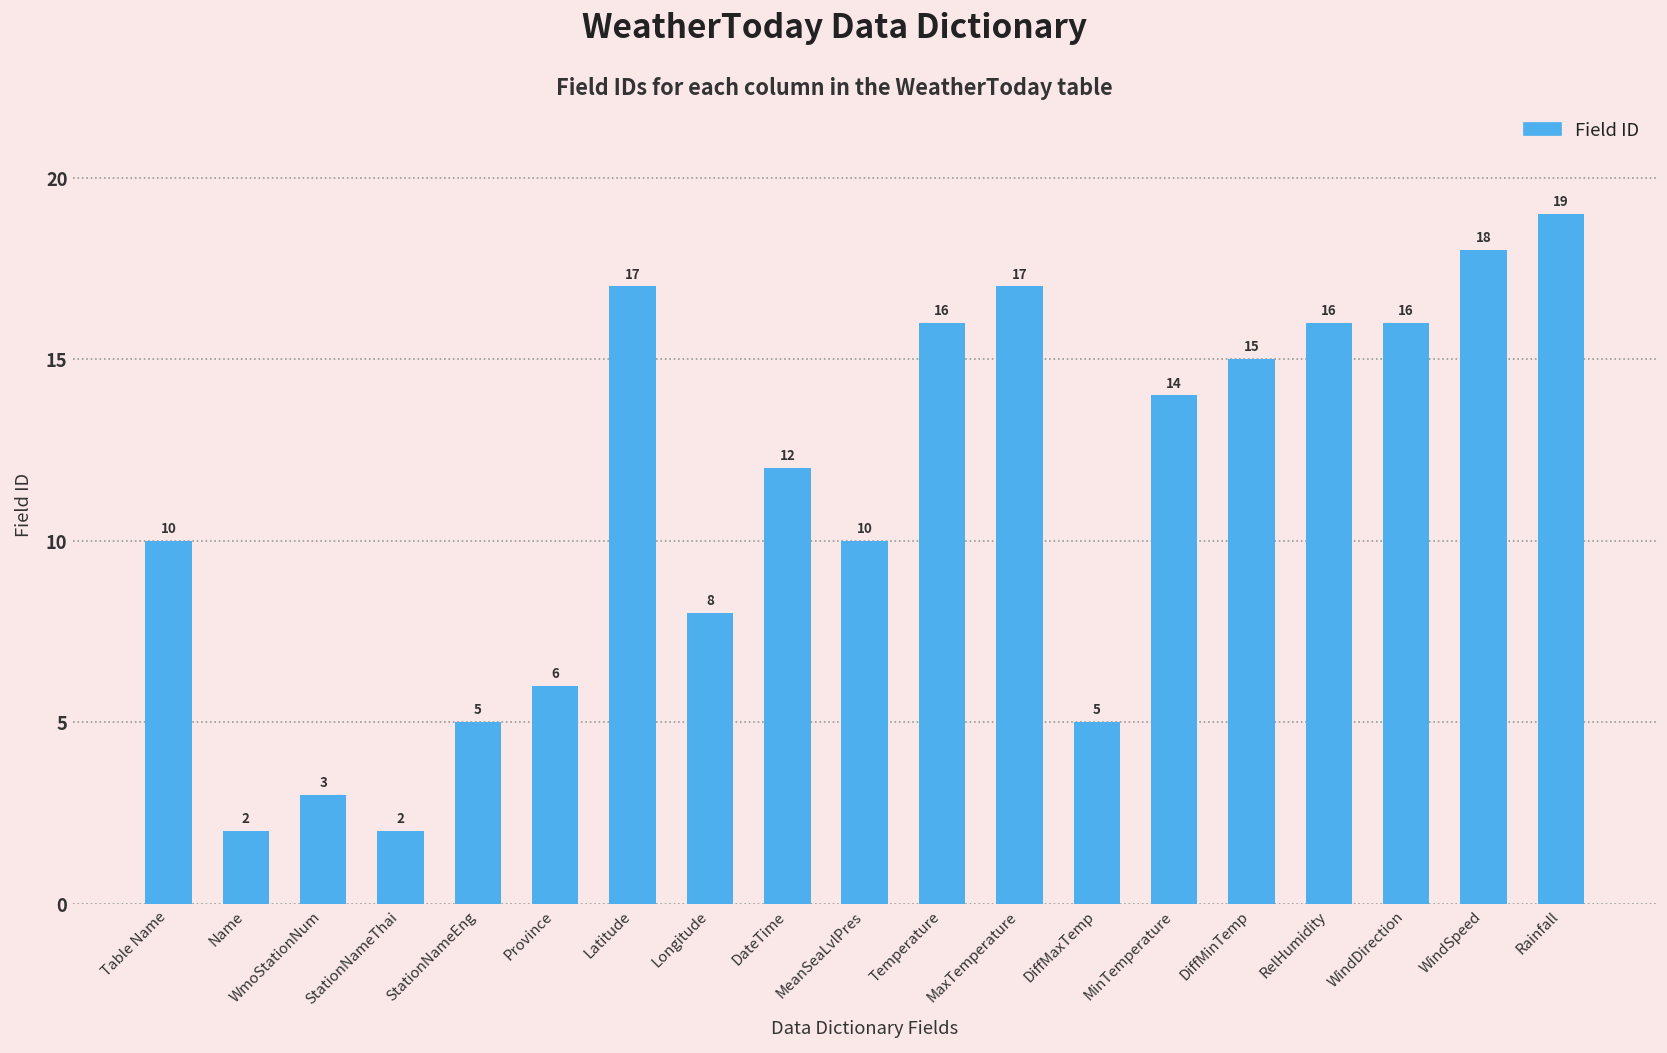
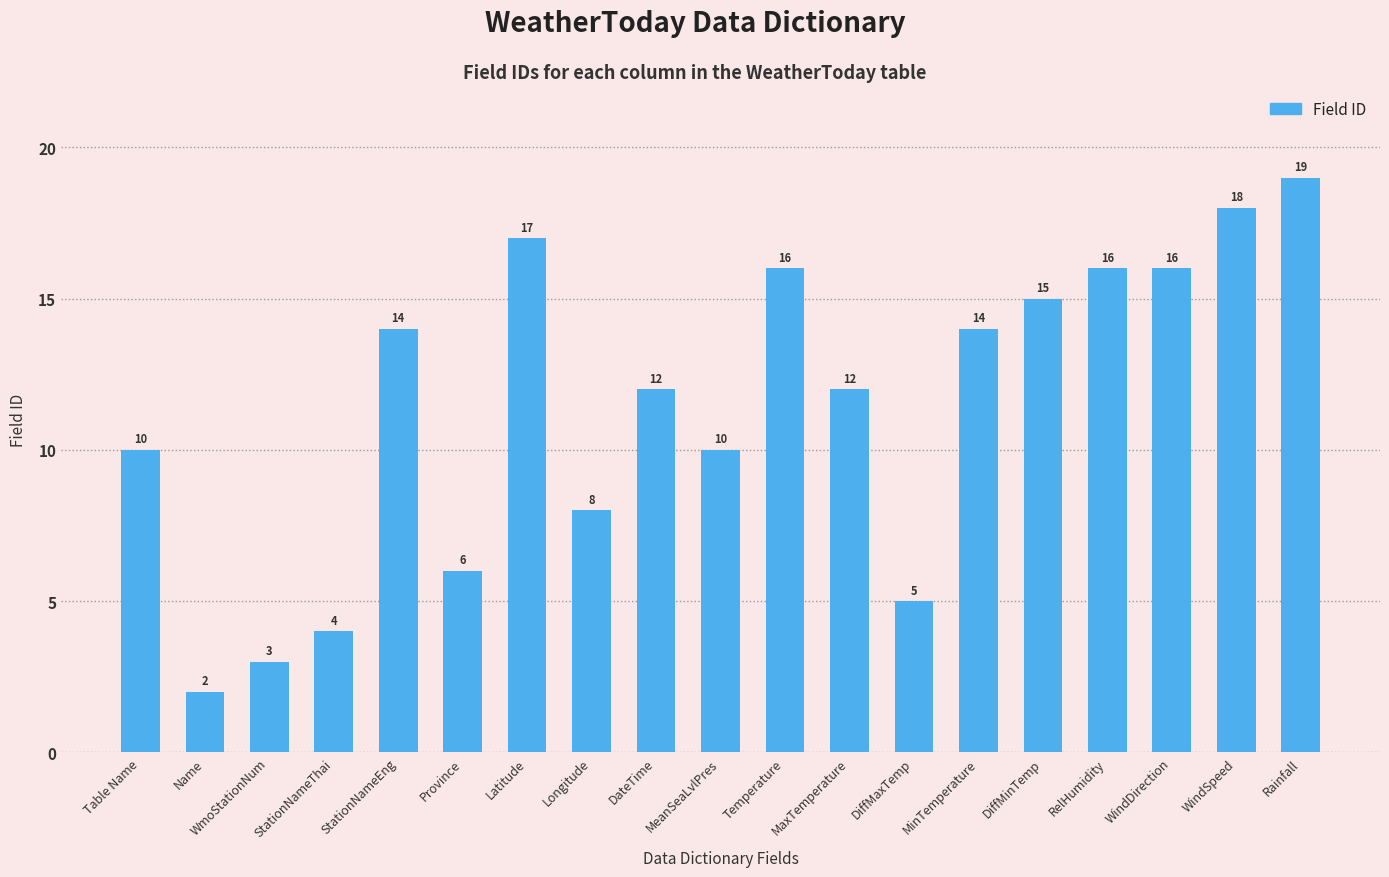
  {
    "Table Name": 10,
    "Name": 2,
    "WmoStationNum": 3,
-   "StationNameThai": 2,
-   "StationNameEng": 5,
+   "StationNameThai": 4,
+   "StationNameEng": 14,
    "Province": 6,
    "Latitude": 17,
    "Longitude": 8,
    "DateTime": 12,
    "MeanSeaLvlPres": 10,
    "Temperature": 16,
-   "MaxTemperature": 17,
+   "MaxTemperature": 12,
    "DiffMaxTemp": 5,
    "MinTemperature": 14,
    "DiffMinTemp": 15,
    "RelHumidity": 16,
    "WindDirection": 16,
    "WindSpeed": 18,
    "Rainfall": 19
  }
